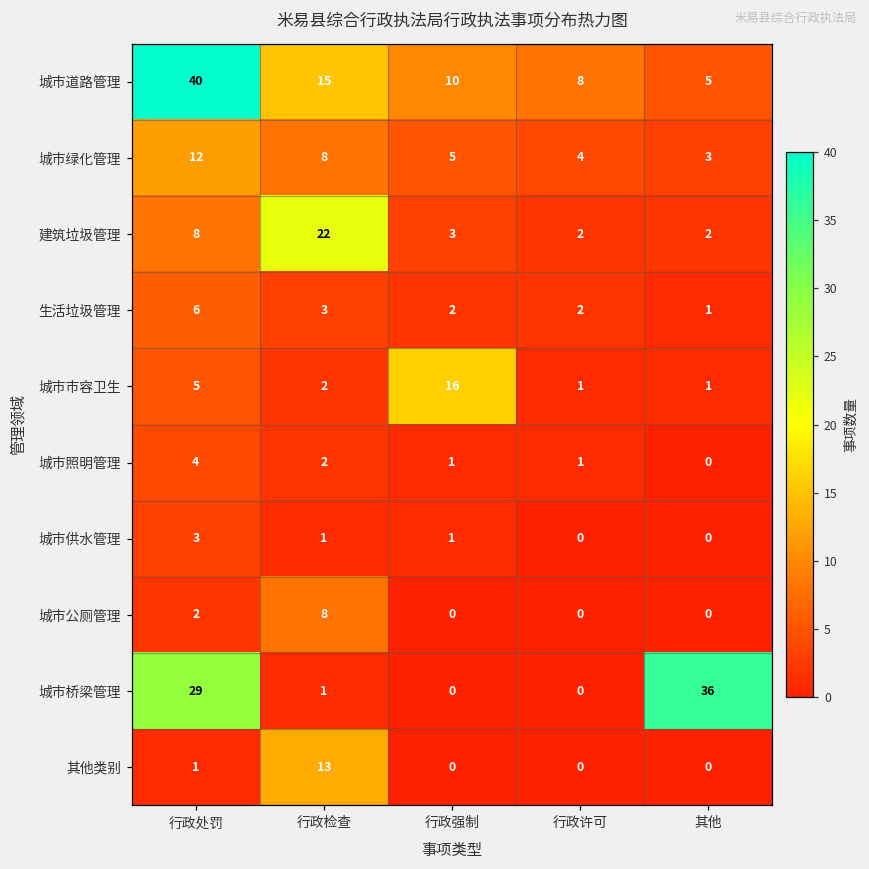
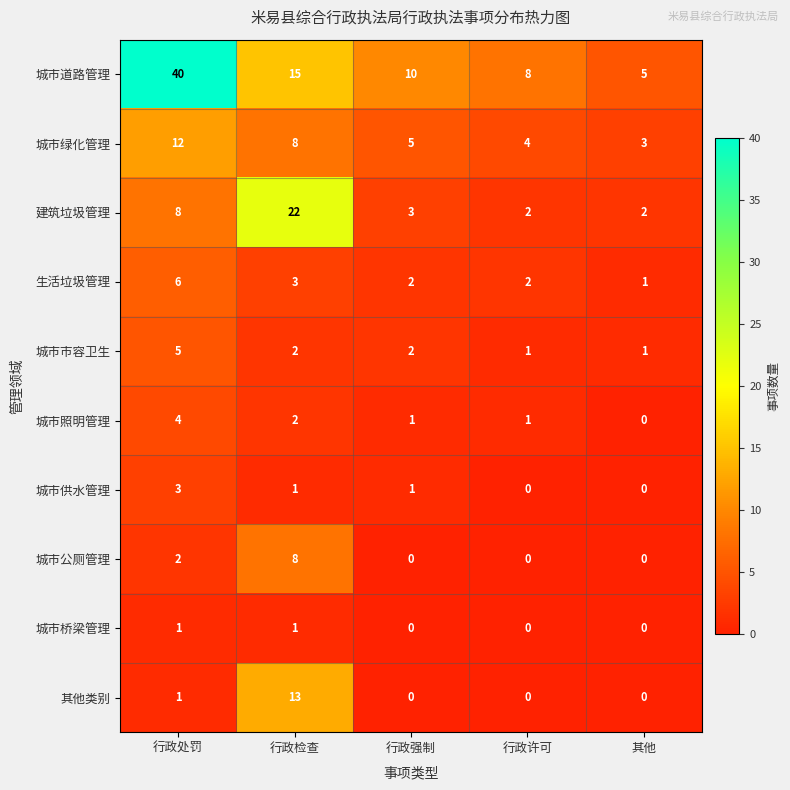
  {
    "城市道路管理": {
      "行政处罚": 40,
      "行政检查": 15,
      "行政强制": 10,
      "行政许可": 8,
      "其他": 5
    },
    "城市绿化管理": {
      "行政处罚": 12,
      "行政检查": 8,
      "行政强制": 5,
      "行政许可": 4,
      "其他": 3
    },
    "建筑垃圾管理": {
      "行政处罚": 8,
      "行政检查": 22,
      "行政强制": 3,
      "行政许可": 2,
      "其他": 2
    },
    "生活垃圾管理": {
      "行政处罚": 6,
      "行政检查": 3,
      "行政强制": 2,
      "行政许可": 2,
      "其他": 1
    },
    "城市市容卫生": {
      "行政处罚": 5,
      "行政检查": 2,
-     "行政强制": 16,
+     "行政强制": 2,
      "行政许可": 1,
      "其他": 1
    },
    "城市照明管理": {
      "行政处罚": 4,
      "行政检查": 2,
      "行政强制": 1,
      "行政许可": 1,
      "其他": 0
    },
    "城市供水管理": {
      "行政处罚": 3,
      "行政检查": 1,
      "行政强制": 1,
      "行政许可": 0,
      "其他": 0
    },
    "城市公厕管理": {
      "行政处罚": 2,
      "行政检查": 8,
      "行政强制": 0,
      "行政许可": 0,
      "其他": 0
    },
    "城市桥梁管理": {
-     "行政处罚": 29,
+     "行政处罚": 1,
      "行政检查": 1,
      "行政强制": 0,
      "行政许可": 0,
-     "其他": 36
+     "其他": 0
    },
    "其他类别": {
      "行政处罚": 1,
      "行政检查": 13,
      "行政强制": 0,
      "行政许可": 0,
      "其他": 0
    }
  }
